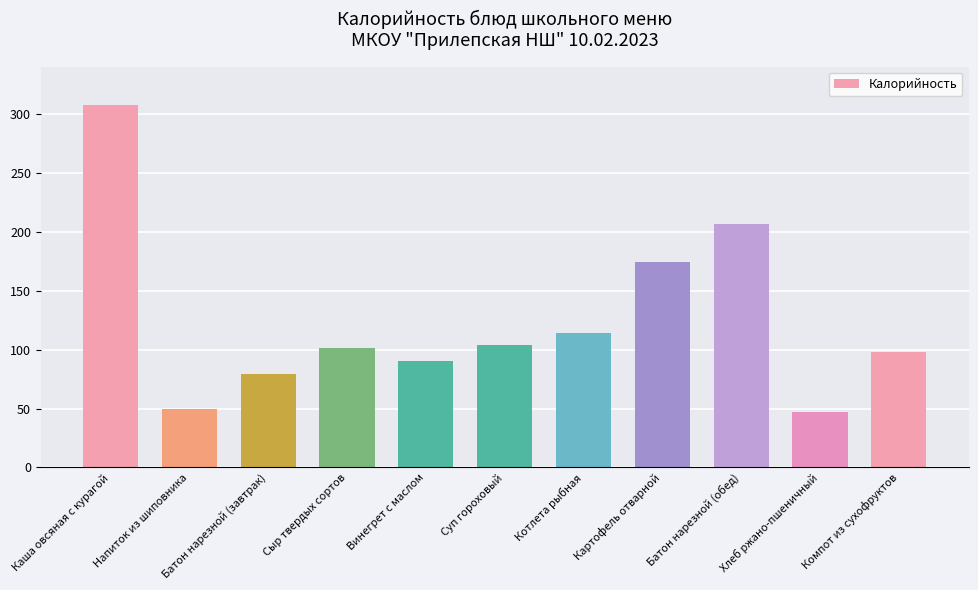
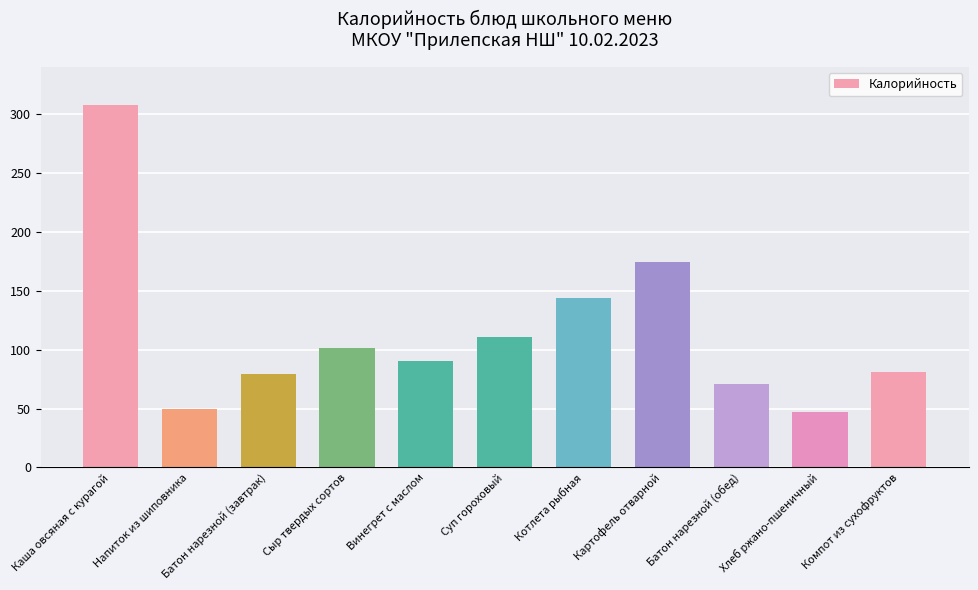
  {
    "Каша овсяная с курагой": 308,
    "Напиток из шиповника": 50,
    "Батон нарезной (завтрак)": 79,
    "Сыр твердых сортов": 101,
    "Винегрет с маслом": 90,
-   "Суп гороховый": 104,
-   "Котлета рыбная": 114,
+   "Суп гороховый": 111,
+   "Котлета рыбная": 144,
    "Картофель отварной": 174,
-   "Батон нарезной (обед)": 207,
+   "Батон нарезной (обед)": 71,
    "Хлеб ржано-пшеничный": 47,
-   "Компот из сухофруктов": 98
+   "Компот из сухофруктов": 81
  }
